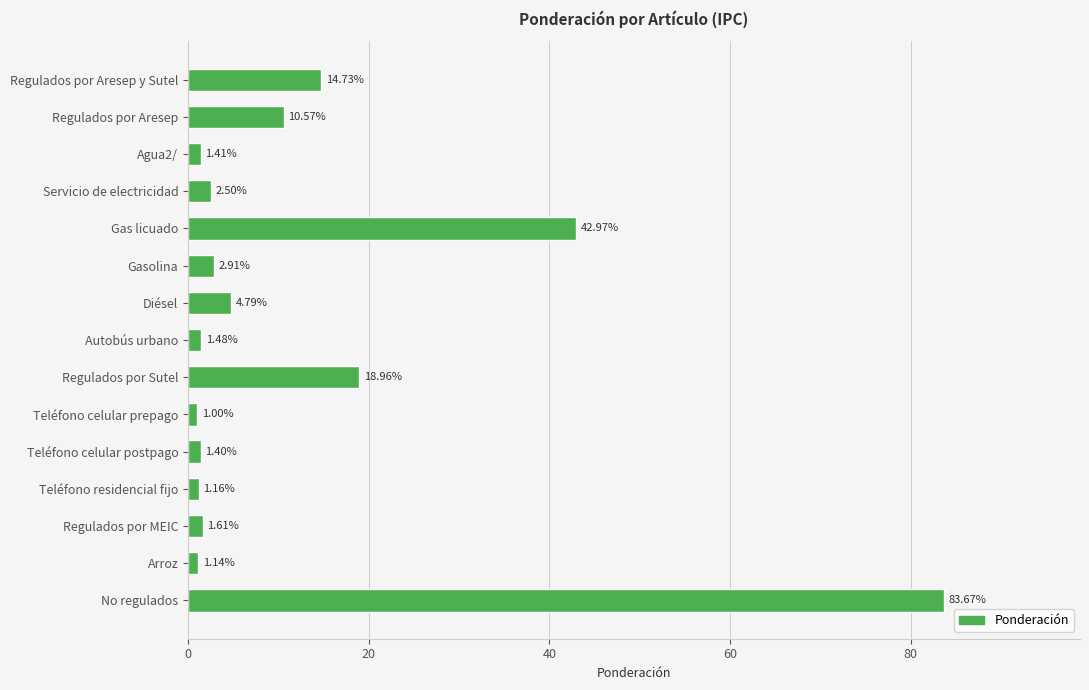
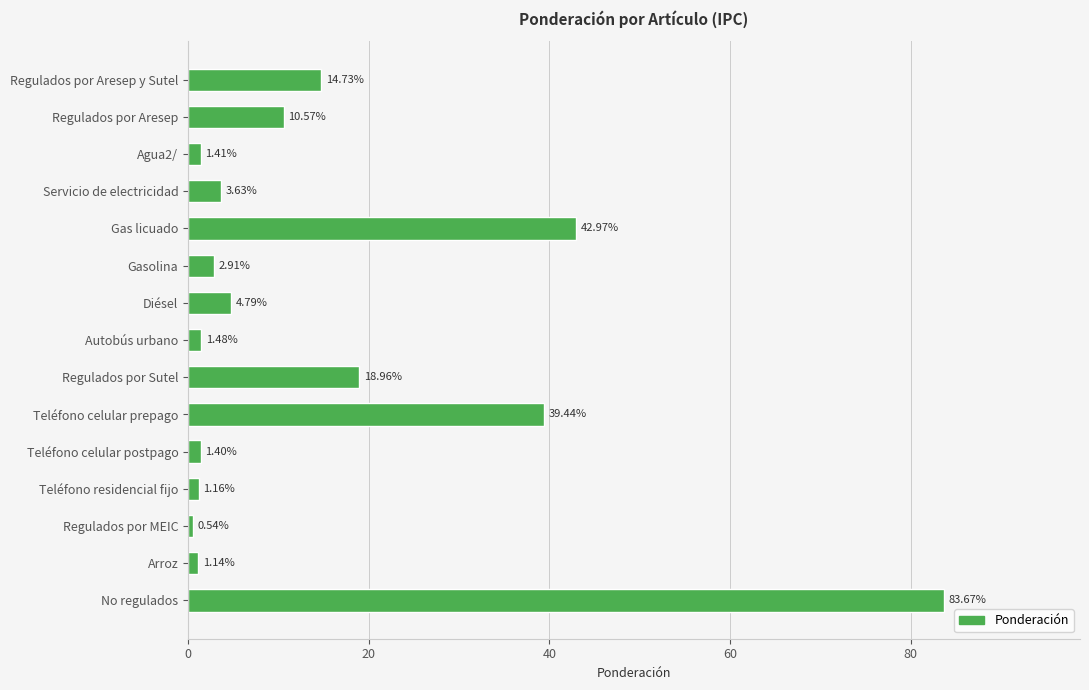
  {
    "Regulados por Aresep y Sutel": "14.73%",
    "Regulados por Aresep": "10.57%",
    "Agua2/": "1.41%",
-   "Servicio de electricidad": "2.50%",
+   "Servicio de electricidad": "3.63%",
    "Gas licuado": "42.97%",
    "Gasolina": "2.91%",
    "Diésel": "4.79%",
    "Autobús urbano": "1.48%",
    "Regulados por Sutel": "18.96%",
-   "Teléfono celular prepago": "1.00%",
+   "Teléfono celular prepago": "39.44%",
    "Teléfono celular postpago": "1.40%",
    "Teléfono residencial fijo": "1.16%",
-   "Regulados por MEIC": "1.61%",
+   "Regulados por MEIC": "0.54%",
    "Arroz": "1.14%",
    "No regulados": "83.67%"
  }
